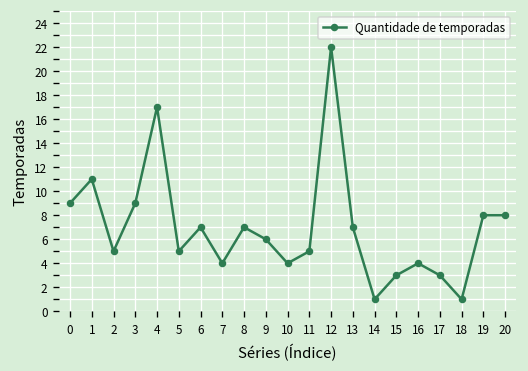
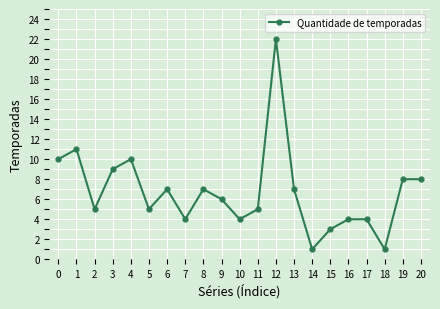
  {
-   "0": 9,
+   "0": 10,
    "1": 11,
    "2": 5,
    "3": 9,
-   "4": 17,
+   "4": 10,
    "5": 5,
    "6": 7,
    "7": 4,
    "8": 7,
    "9": 6,
    "10": 4,
    "11": 5,
    "12": 22,
    "13": 7,
    "14": 1,
    "15": 3,
    "16": 4,
-   "17": 3,
+   "17": 4,
    "18": 1,
    "19": 8,
    "20": 8
  }
